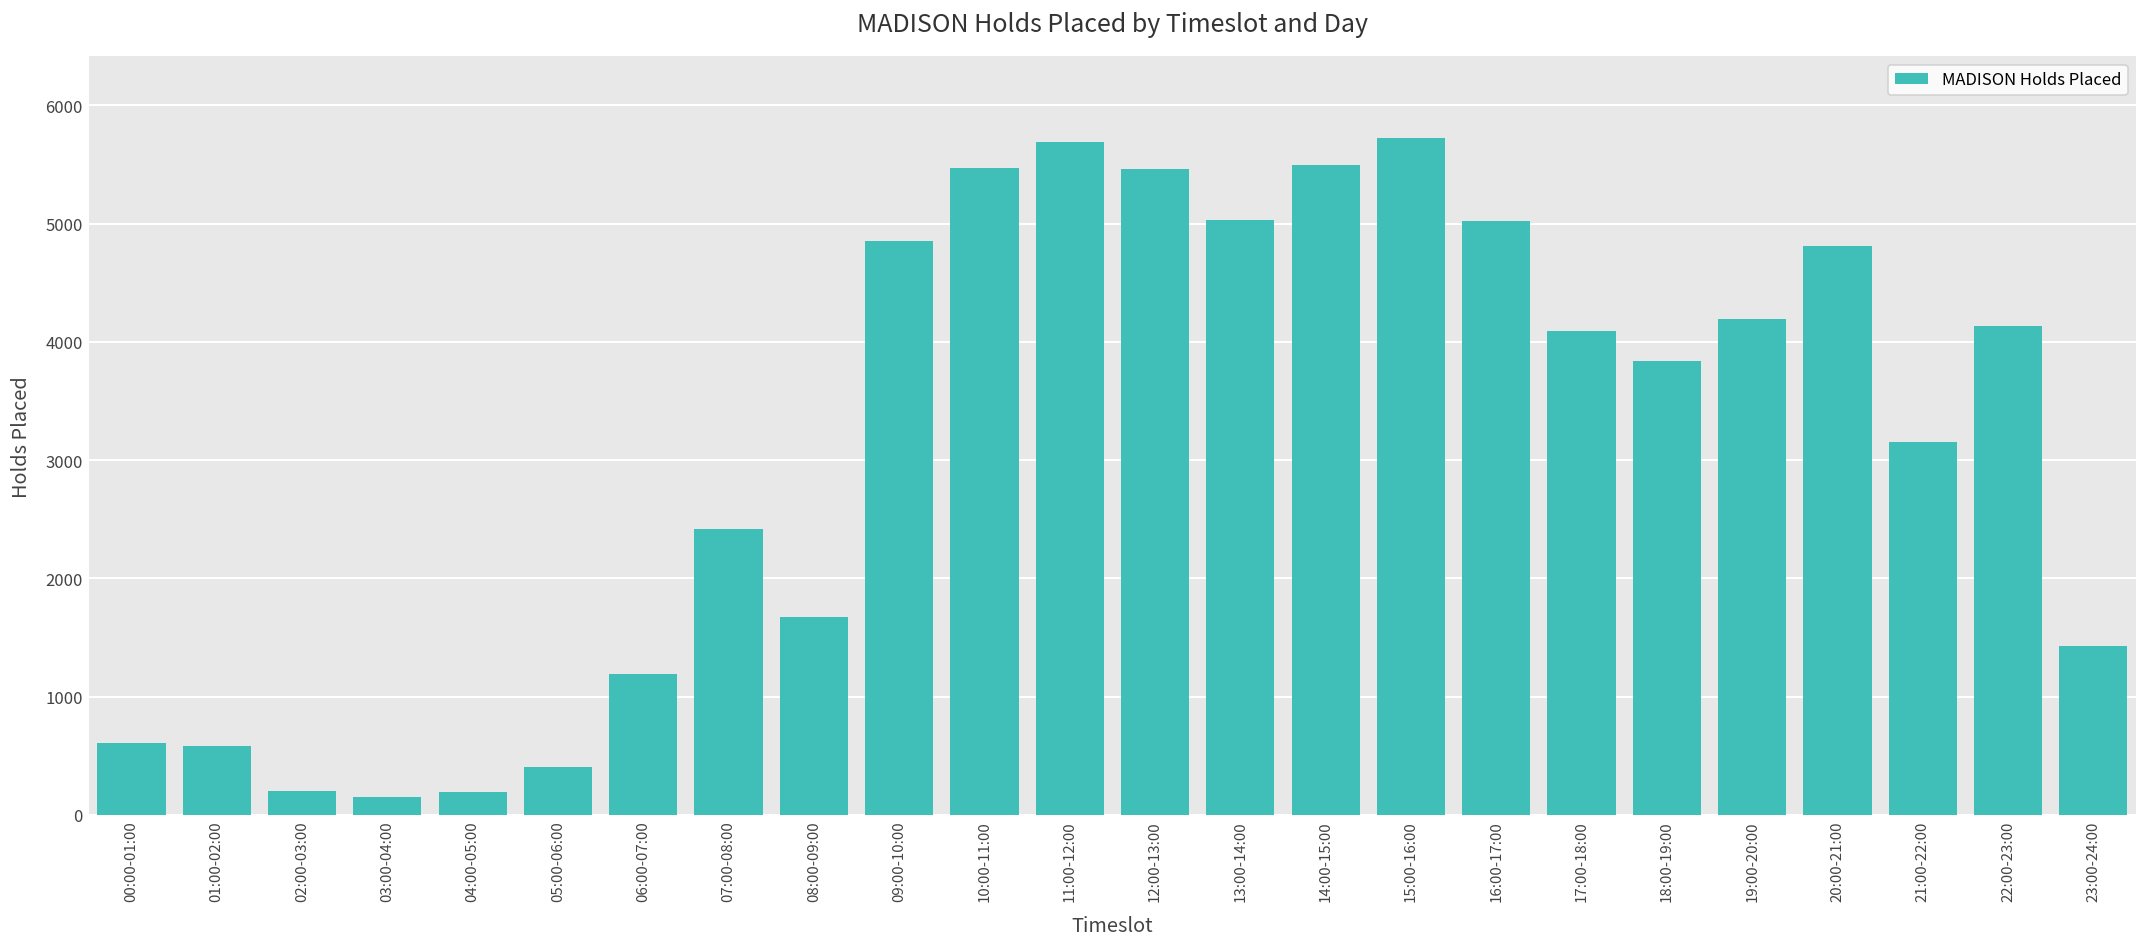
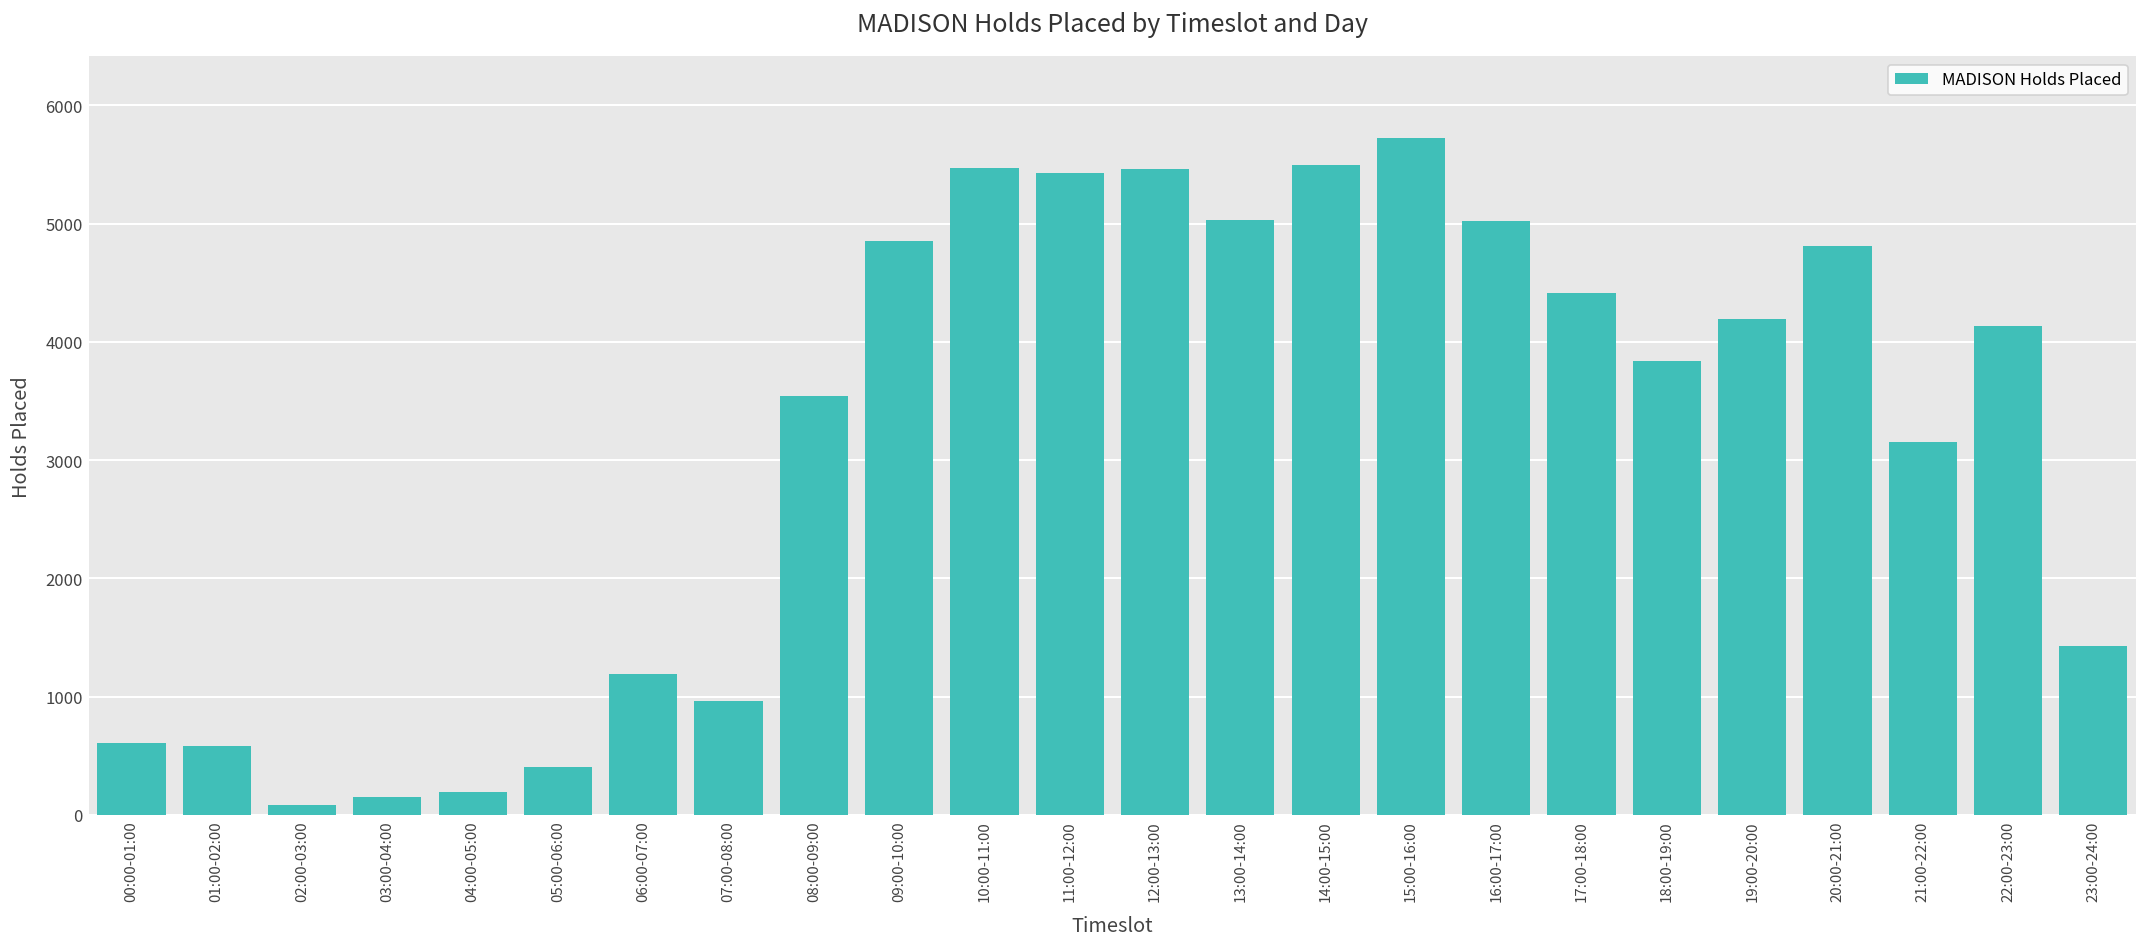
  {
    "00:00-01:00": 600,
    "01:00-02:00": 600,
-   "02:00-03:00": 200,
+   "02:00-03:00": 100,
    "03:00-04:00": 200,
    "04:00-05:00": 200,
    "05:00-06:00": 400,
    "06:00-07:00": 1200,
-   "07:00-08:00": 2400,
-   "08:00-09:00": 1700,
+   "07:00-08:00": 1000,
+   "08:00-09:00": 3500,
    "09:00-10:00": 4900,
    "10:00-11:00": 5500,
-   "11:00-12:00": 5700,
+   "11:00-12:00": 5400,
    "12:00-13:00": 5500,
    "13:00-14:00": 5000,
    "14:00-15:00": 5500,
    "15:00-16:00": 5700,
    "16:00-17:00": 5000,
-   "17:00-18:00": 4100,
+   "17:00-18:00": 4400,
    "18:00-19:00": 3800,
    "19:00-20:00": 4200,
    "20:00-21:00": 4800,
    "21:00-22:00": 3200,
    "22:00-23:00": 4100,
    "23:00-24:00": 1400
  }
